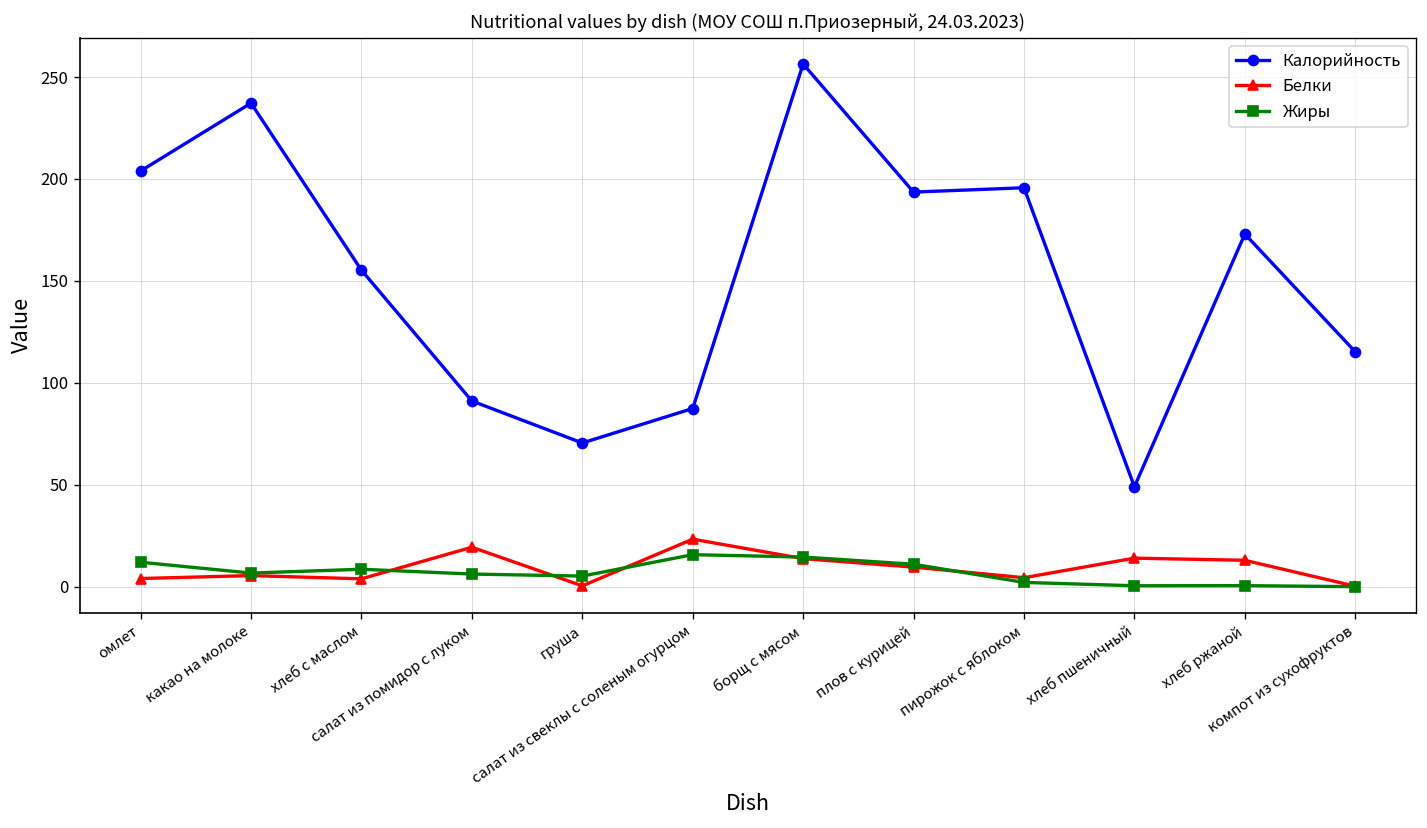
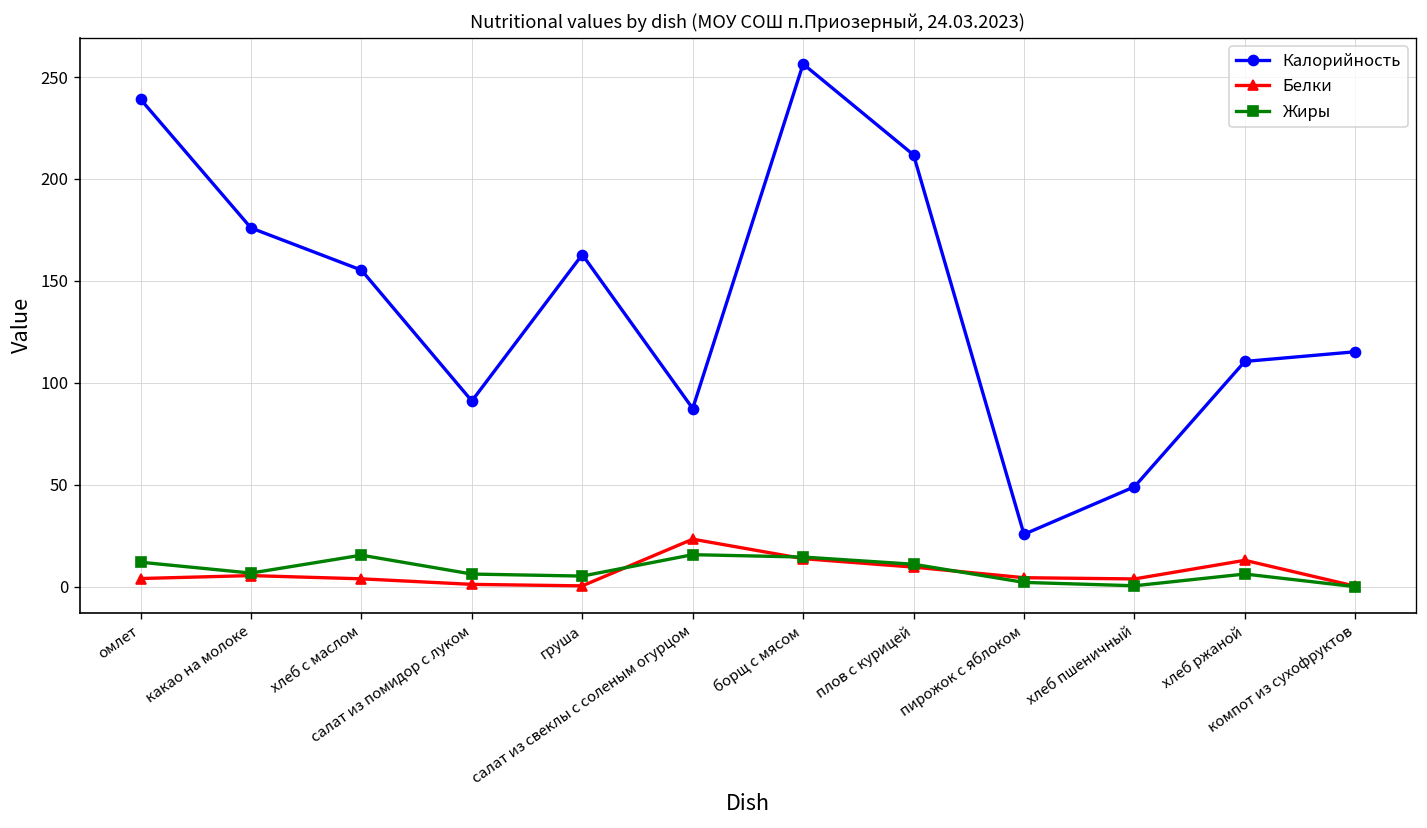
  {
    "Калорийность": {
-     "омлет": 204,
-     "какао на молоке": 237,
+     "омлет": 239,
+     "какао на молоке": 176,
      "хлеб с маслом": 155,
      "салат из помидор с луком": 91,
-     "груша": 71,
+     "груша": 163,
      "салат из свеклы с соленым огурцом": 87,
      "борщ с мясом": 256,
-     "плов с курицей": 194,
-     "пирожок с яблоком": 196,
+     "плов с курицей": 212,
+     "пирожок с яблоком": 26,
      "хлеб пшеничный": 49,
-     "хлеб ржаной": 173,
+     "хлеб ржаной": 111,
      "компот из сухофруктов": 115
    },
    "Белки": {
      "омлет": 4,
      "хлеб с маслом": 4,
-     "салат из помидор с луком": 19,
+     "салат из помидор с луком": 1,
      "груша": 0,
      "салат из свеклы с соленым огурцом": 23,
      "пирожок с яблоком": 4,
-     "хлеб пшеничный": 14,
+     "хлеб пшеничный": 4,
      "хлеб ржаной": 13
    },
    "Жиры": {
      "омлет": 12,
-     "хлеб с маслом": 9,
+     "хлеб с маслом": 15,
      "салат из помидор с луком": 6,
      "груша": 5,
      "салат из свеклы с соленым огурцом": 16,
      "пирожок с яблоком": 2,
      "хлеб пшеничный": 0,
-     "хлеб ржаной": 1
+     "хлеб ржаной": 6
    }
  }
